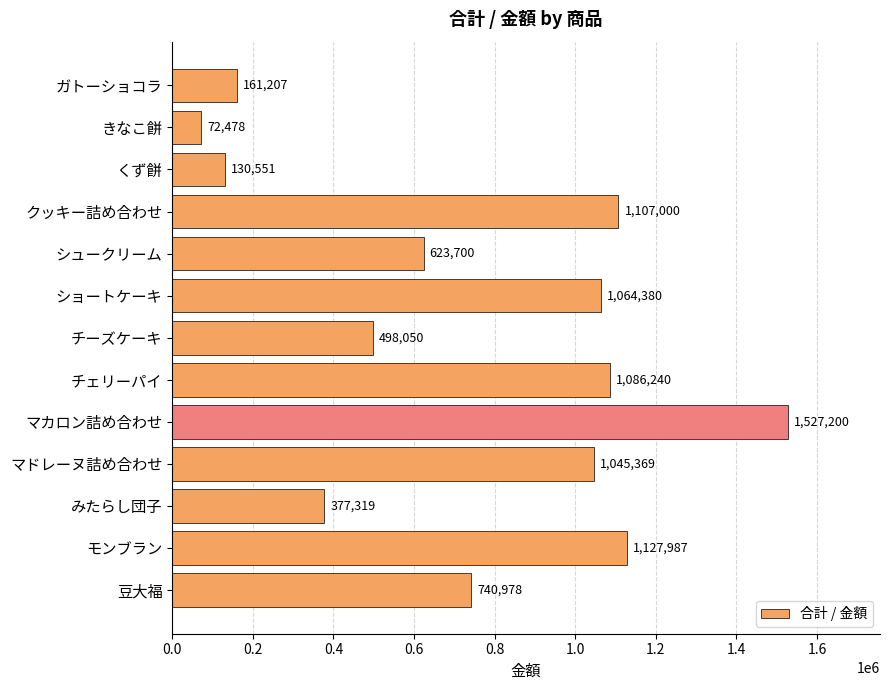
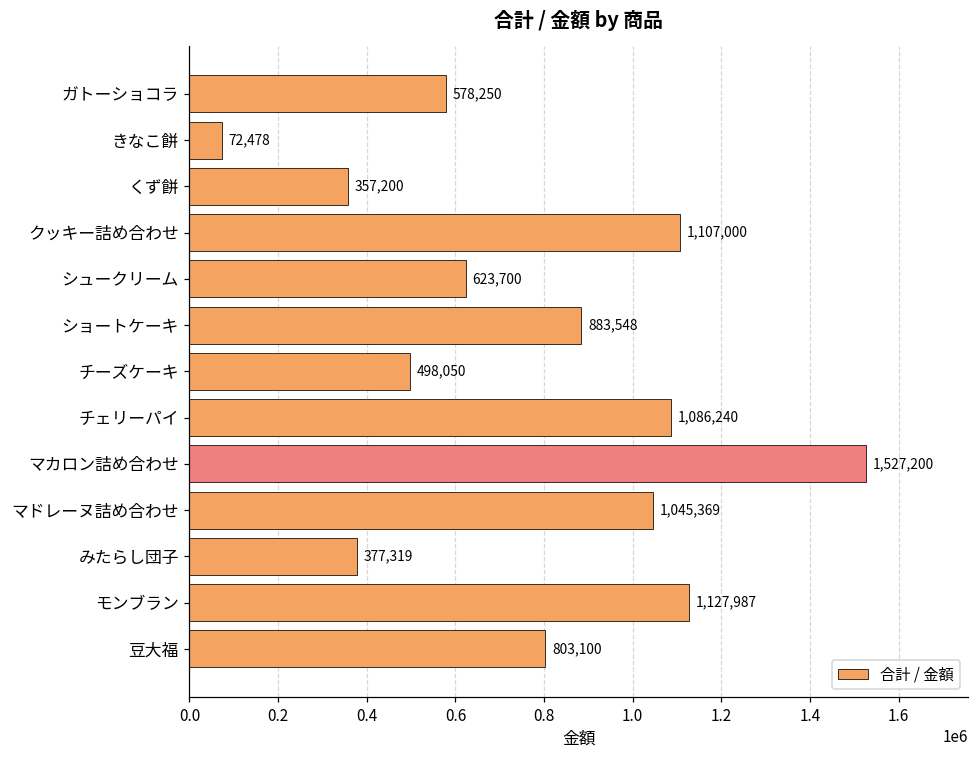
  {
-   "ガトーショコラ": "161,207",
+   "ガトーショコラ": "578,250",
    "きなこ餅": "72,478",
-   "くず餅": "130,551",
+   "くず餅": "357,200",
    "クッキー詰め合わせ": "1,107,000",
    "シュークリーム": "623,700",
-   "ショートケーキ": "1,064,380",
+   "ショートケーキ": "883,548",
    "チーズケーキ": "498,050",
    "チェリーパイ": "1,086,240",
    "マカロン詰め合わせ": "1,527,200",
    "マドレーヌ詰め合わせ": "1,045,369",
    "みたらし団子": "377,319",
    "モンブラン": "1,127,987",
-   "豆大福": "740,978"
+   "豆大福": "803,100"
  }
